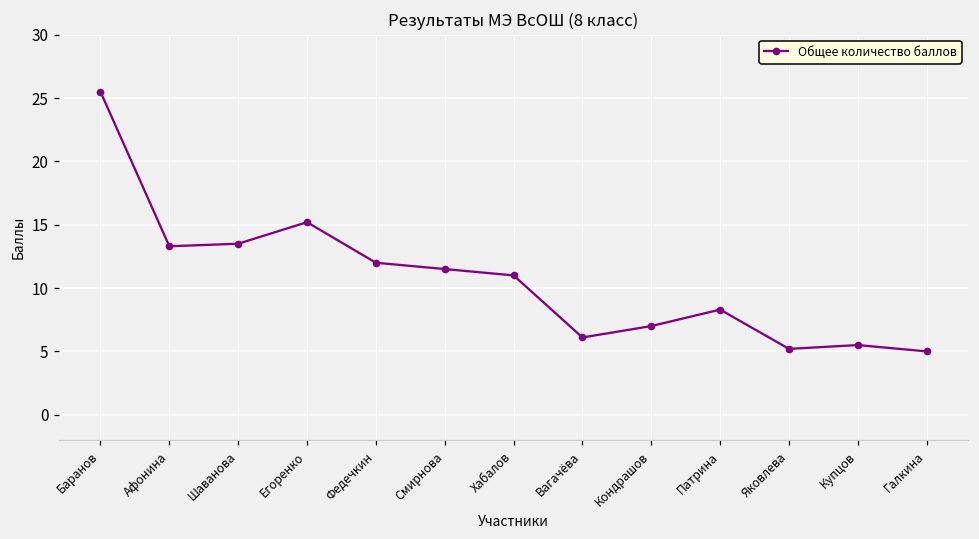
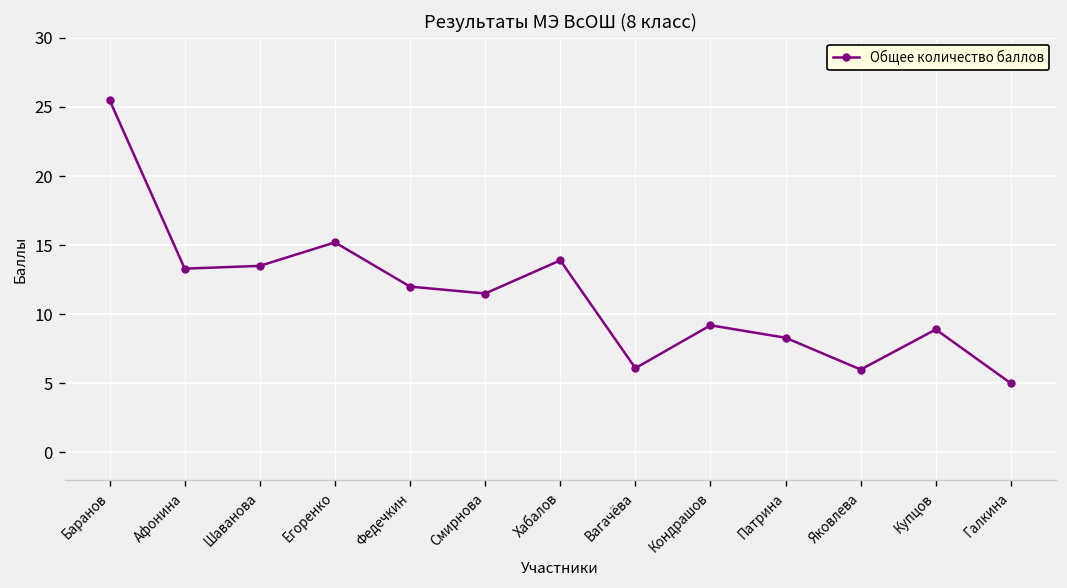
  {
    "Баранов": 25.5,
    "Афонина": 13.3,
    "Шаванова": 13.5,
    "Егоренко": 15.2,
    "Федечкин": 12.0,
    "Смирнова": 11.5,
-   "Хабалов": 11.0,
+   "Хабалов": 13.9,
    "Вагачёва": 6.1,
-   "Кондрашов": 7.0,
+   "Кондрашов": 9.2,
    "Патрина": 8.3,
-   "Яковлева": 5.2,
-   "Купцов": 5.5,
+   "Яковлева": 6.0,
+   "Купцов": 8.9,
    "Галкина": 5.0
  }
